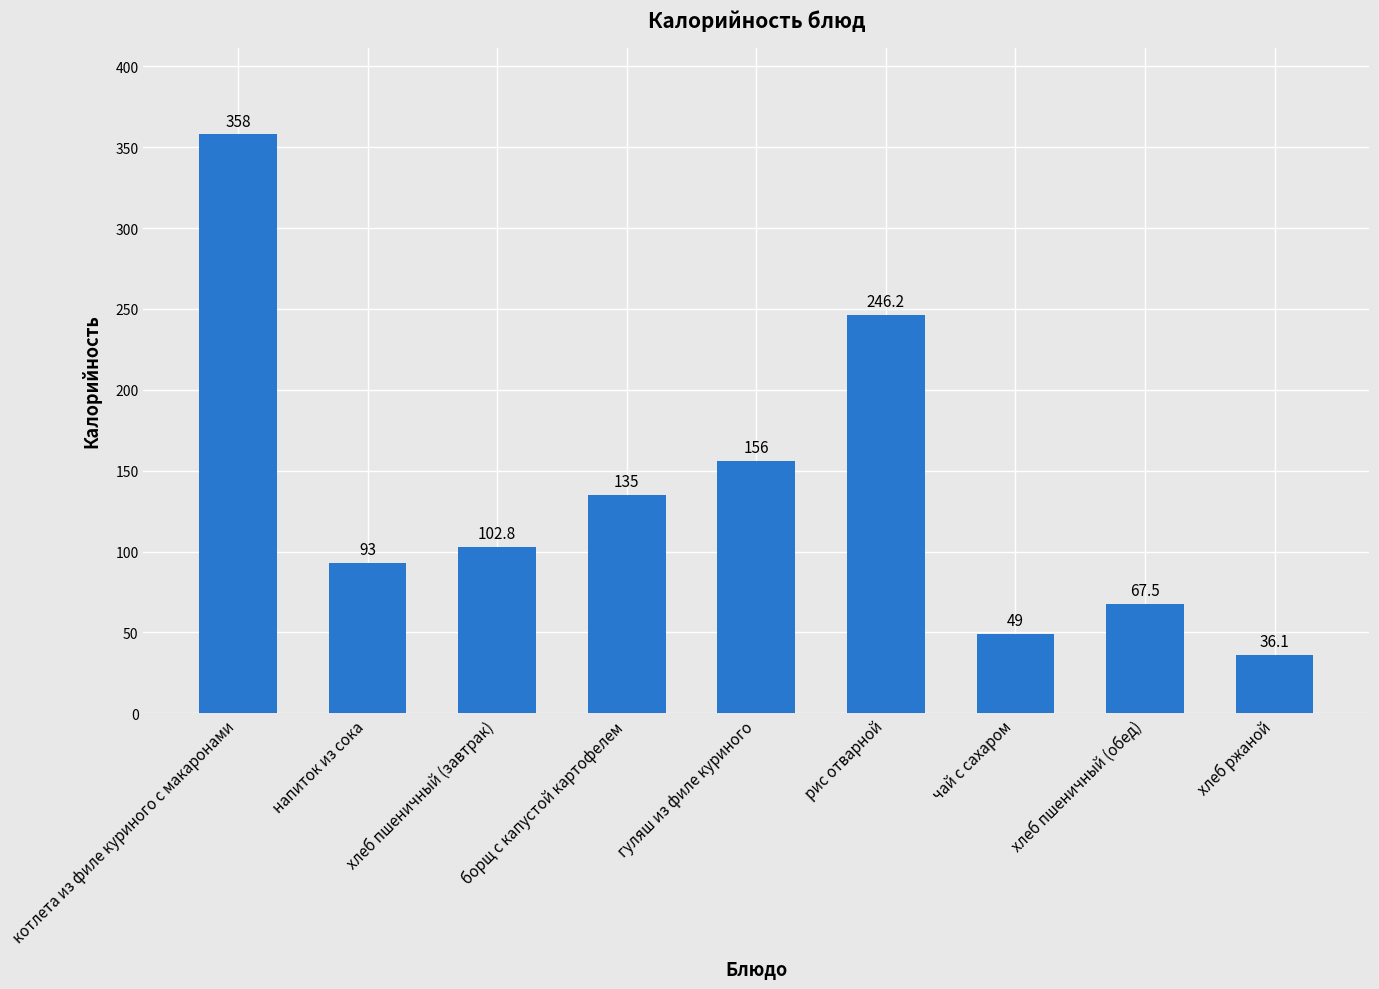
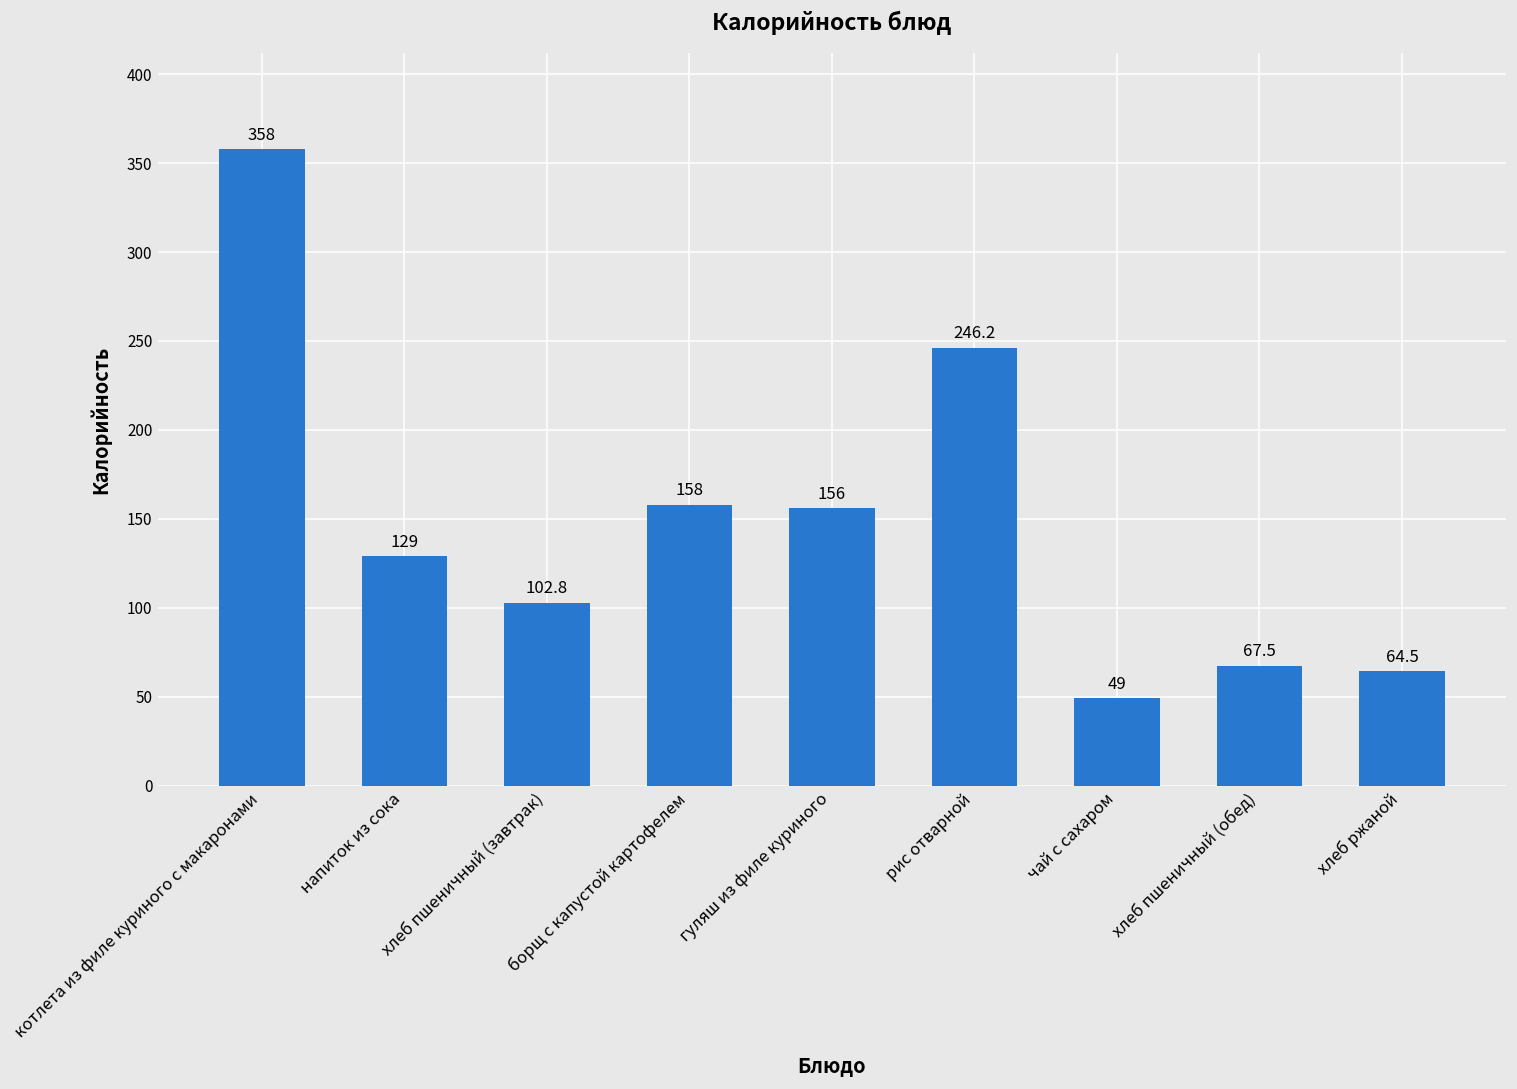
  {
    "котлета из филе куриного с макаронами": 358,
-   "напиток из сока": 93,
+   "напиток из сока": 129,
    "хлеб пшеничный (завтрак)": 102.8,
-   "борщ с капустой картофелем": 135,
+   "борщ с капустой картофелем": 158,
    "гуляш из филе куриного": 156,
    "рис отварной": 246.2,
    "чай с сахаром": 49,
    "хлеб пшеничный (обед)": 67.5,
-   "хлеб ржаной": 36.1
+   "хлеб ржаной": 64.5
  }
